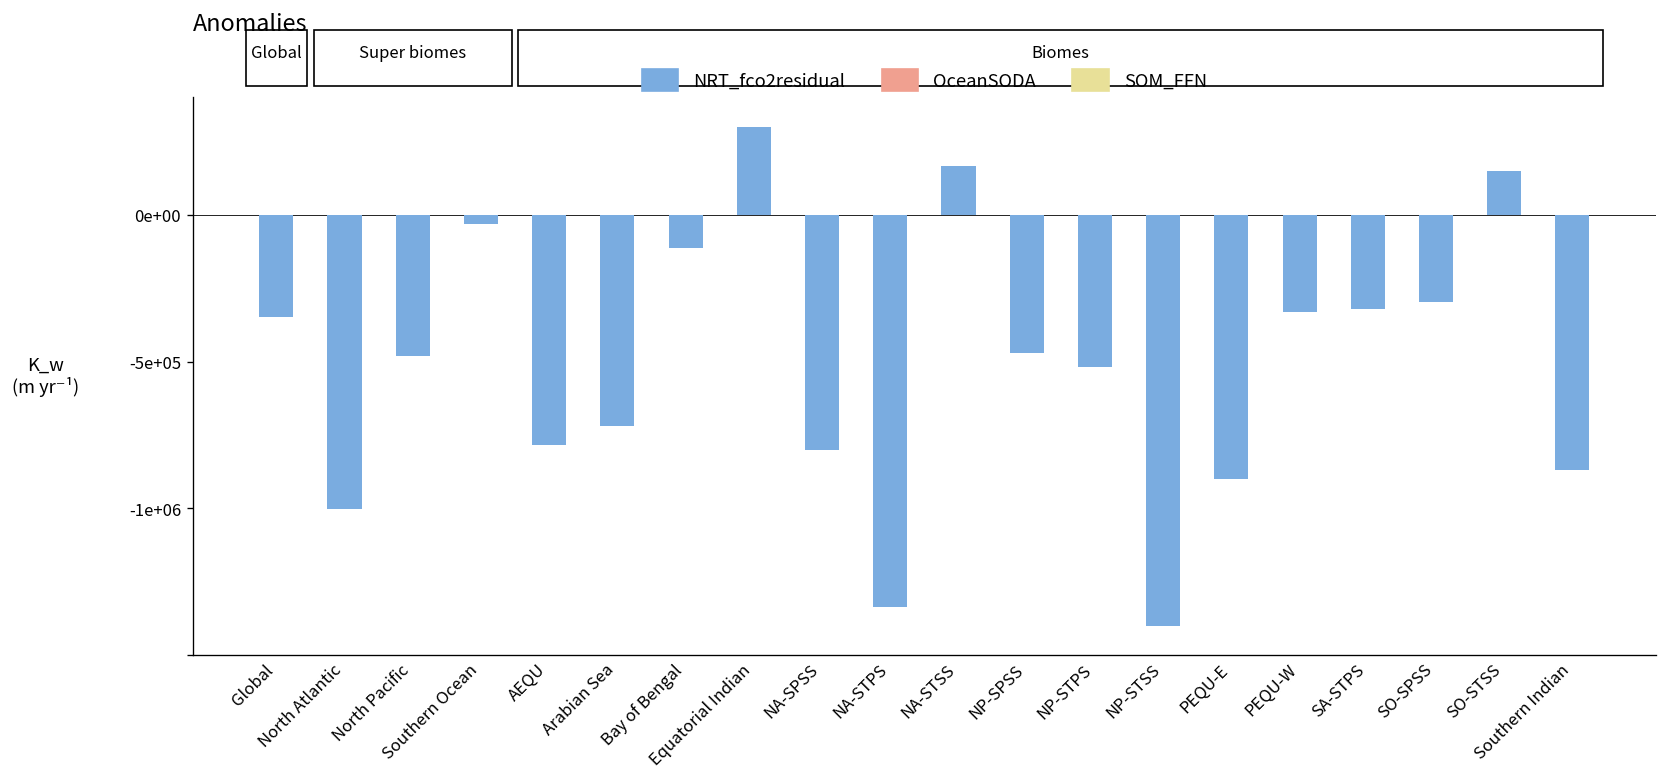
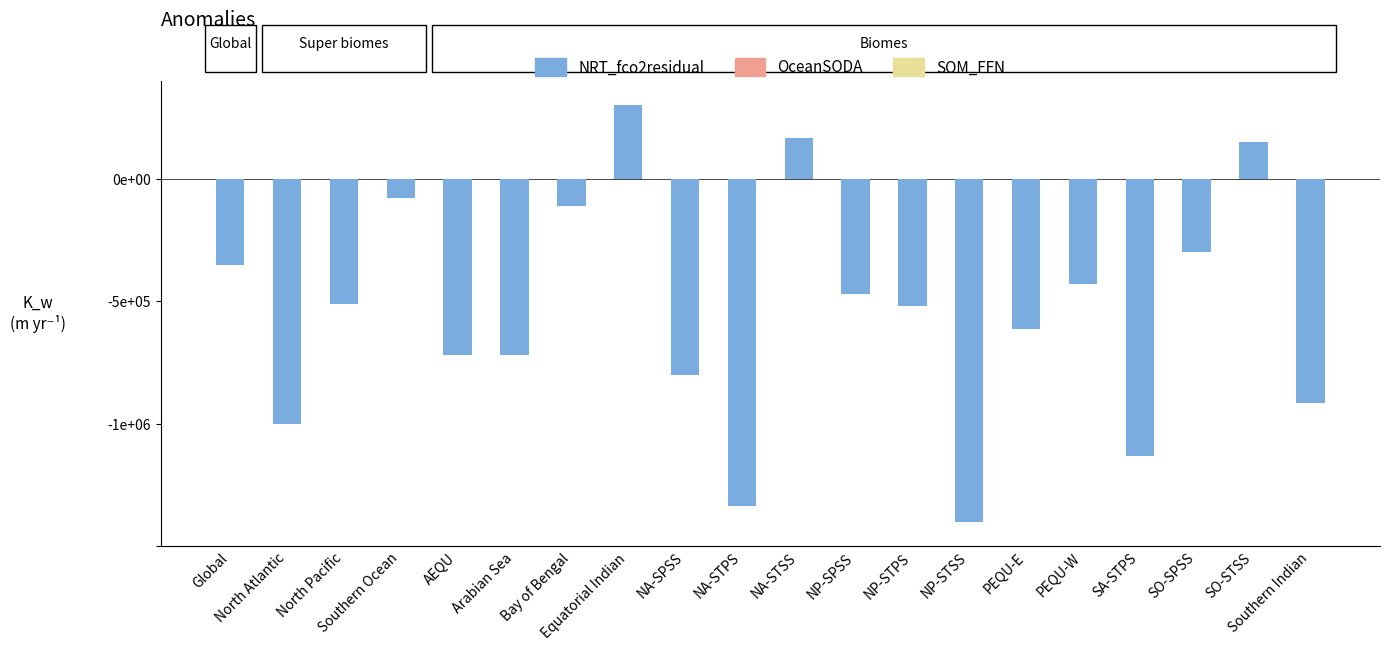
  {
    "Global": -350000,
    "North Atlantic": -1000000,
-   "North Pacific": -480000,
-   "Southern Ocean": -30000,
-   "AEQU": -780000,
+   "North Pacific": -510000,
+   "Southern Ocean": -80000,
+   "AEQU": -720000,
    "Arabian Sea": -720000,
    "Bay of Bengal": -110000,
    "Equatorial Indian": 300000,
    "NA-SPSS": -800000,
    "NA-STPS": -1340000,
    "NA-STSS": 170000,
    "NP-SPSS": -470000,
    "NP-STPS": -520000,
    "NP-STSS": -1400000,
-   "PEQU-E": -900000,
-   "PEQU-W": -330000,
-   "SA-STPS": -320000,
+   "PEQU-E": -610000,
+   "PEQU-W": -430000,
+   "SA-STPS": -1130000,
    "SO-SPSS": -300000,
    "SO-STSS": 150000,
-   "Southern Indian": -870000
+   "Southern Indian": -920000
  }
